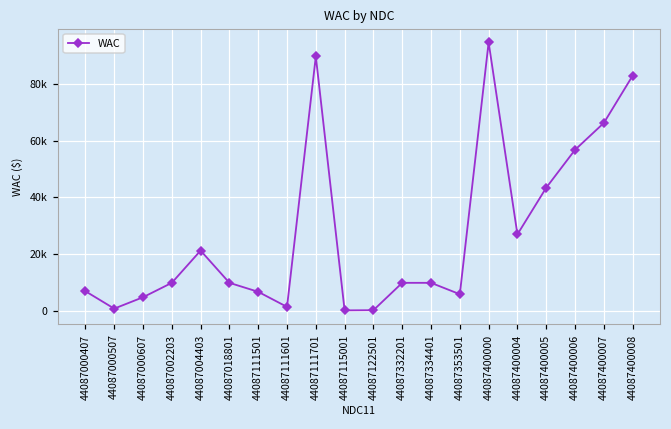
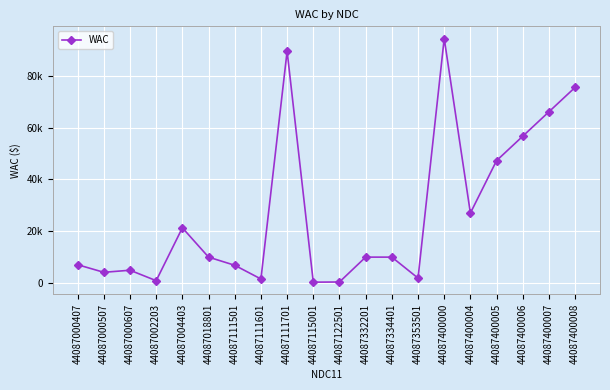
  {
    "44087000407": 7000,
-   "44087000507": 1000,
+   "44087000507": 4000,
    "44087000607": 5000,
-   "44087002203": 10000,
+   "44087002203": 1000,
    "44087004403": 21000,
    "44087018801": 10000,
    "44087111501": 7000,
    "44087111601": 1000,
    "44087111701": 90000,
    "44087115001": 0,
    "44087122501": 0,
    "44087332201": 10000,
    "44087334401": 10000,
-   "44087353501": 6000,
+   "44087353501": 2000,
    "44087400000": 95000,
    "44087400004": 27000,
-   "44087400005": 43000,
+   "44087400005": 47000,
    "44087400006": 57000,
    "44087400007": 66000,
-   "44087400008": 83000
+   "44087400008": 76000
  }
